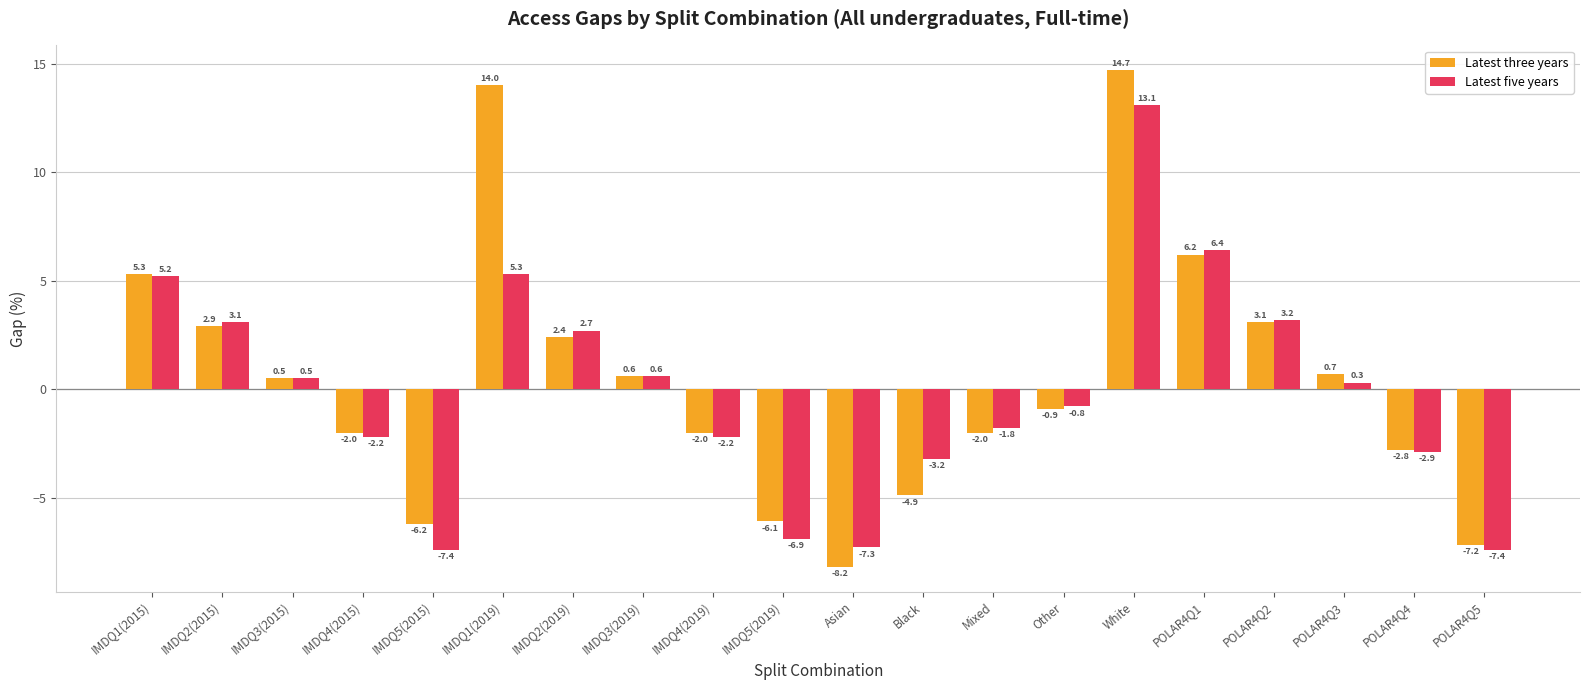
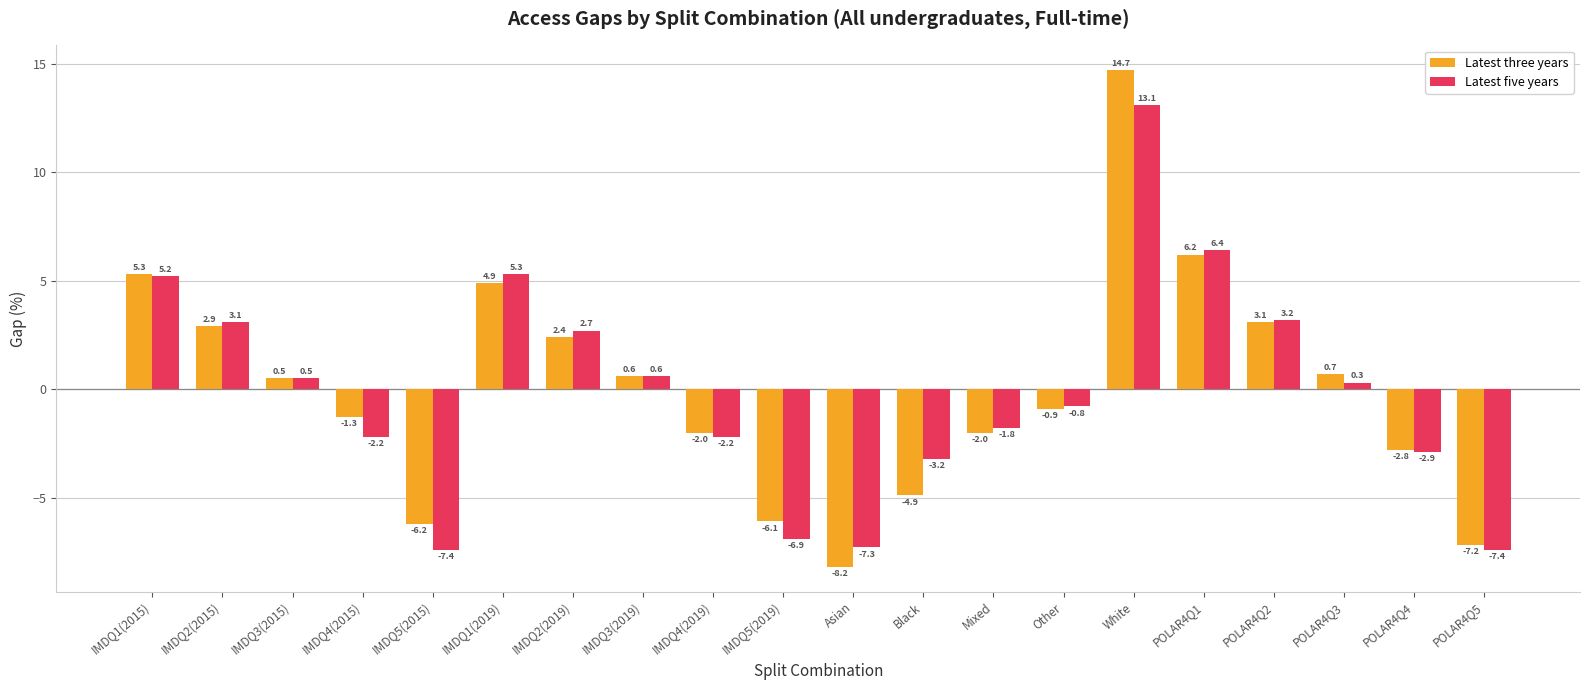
  {
    "Latest three years": {
      "IMDQ1(2015)": 5.3,
      "IMDQ2(2015)": 2.9,
      "IMDQ3(2015)": 0.5,
-     "IMDQ4(2015)": -2.0,
+     "IMDQ4(2015)": -1.3,
      "IMDQ5(2015)": -6.2,
-     "IMDQ1(2019)": 14.0,
+     "IMDQ1(2019)": 4.9,
      "IMDQ2(2019)": 2.4,
      "IMDQ3(2019)": 0.6,
      "IMDQ4(2019)": -2.0,
      "IMDQ5(2019)": -6.1,
      "Asian": -8.2,
      "Black": -4.9,
      "Mixed": -2.0,
      "Other": -0.9,
      "White": 14.7,
      "POLAR4Q1": 6.2,
      "POLAR4Q2": 3.1,
      "POLAR4Q3": 0.7,
      "POLAR4Q4": -2.8,
      "POLAR4Q5": -7.2
    },
    "Latest five years": {
      "IMDQ1(2015)": 5.2,
      "IMDQ2(2015)": 3.1,
      "IMDQ3(2015)": 0.5,
      "IMDQ4(2015)": -2.2,
      "IMDQ5(2015)": -7.4,
      "IMDQ1(2019)": 5.3,
      "IMDQ2(2019)": 2.7,
      "IMDQ3(2019)": 0.6,
      "IMDQ4(2019)": -2.2,
      "IMDQ5(2019)": -6.9,
      "Asian": -7.3,
      "Black": -3.2,
      "Mixed": -1.8,
      "Other": -0.8,
      "White": 13.1,
      "POLAR4Q1": 6.4,
      "POLAR4Q2": 3.2,
      "POLAR4Q3": 0.3,
      "POLAR4Q4": -2.9,
      "POLAR4Q5": -7.4
    }
  }
